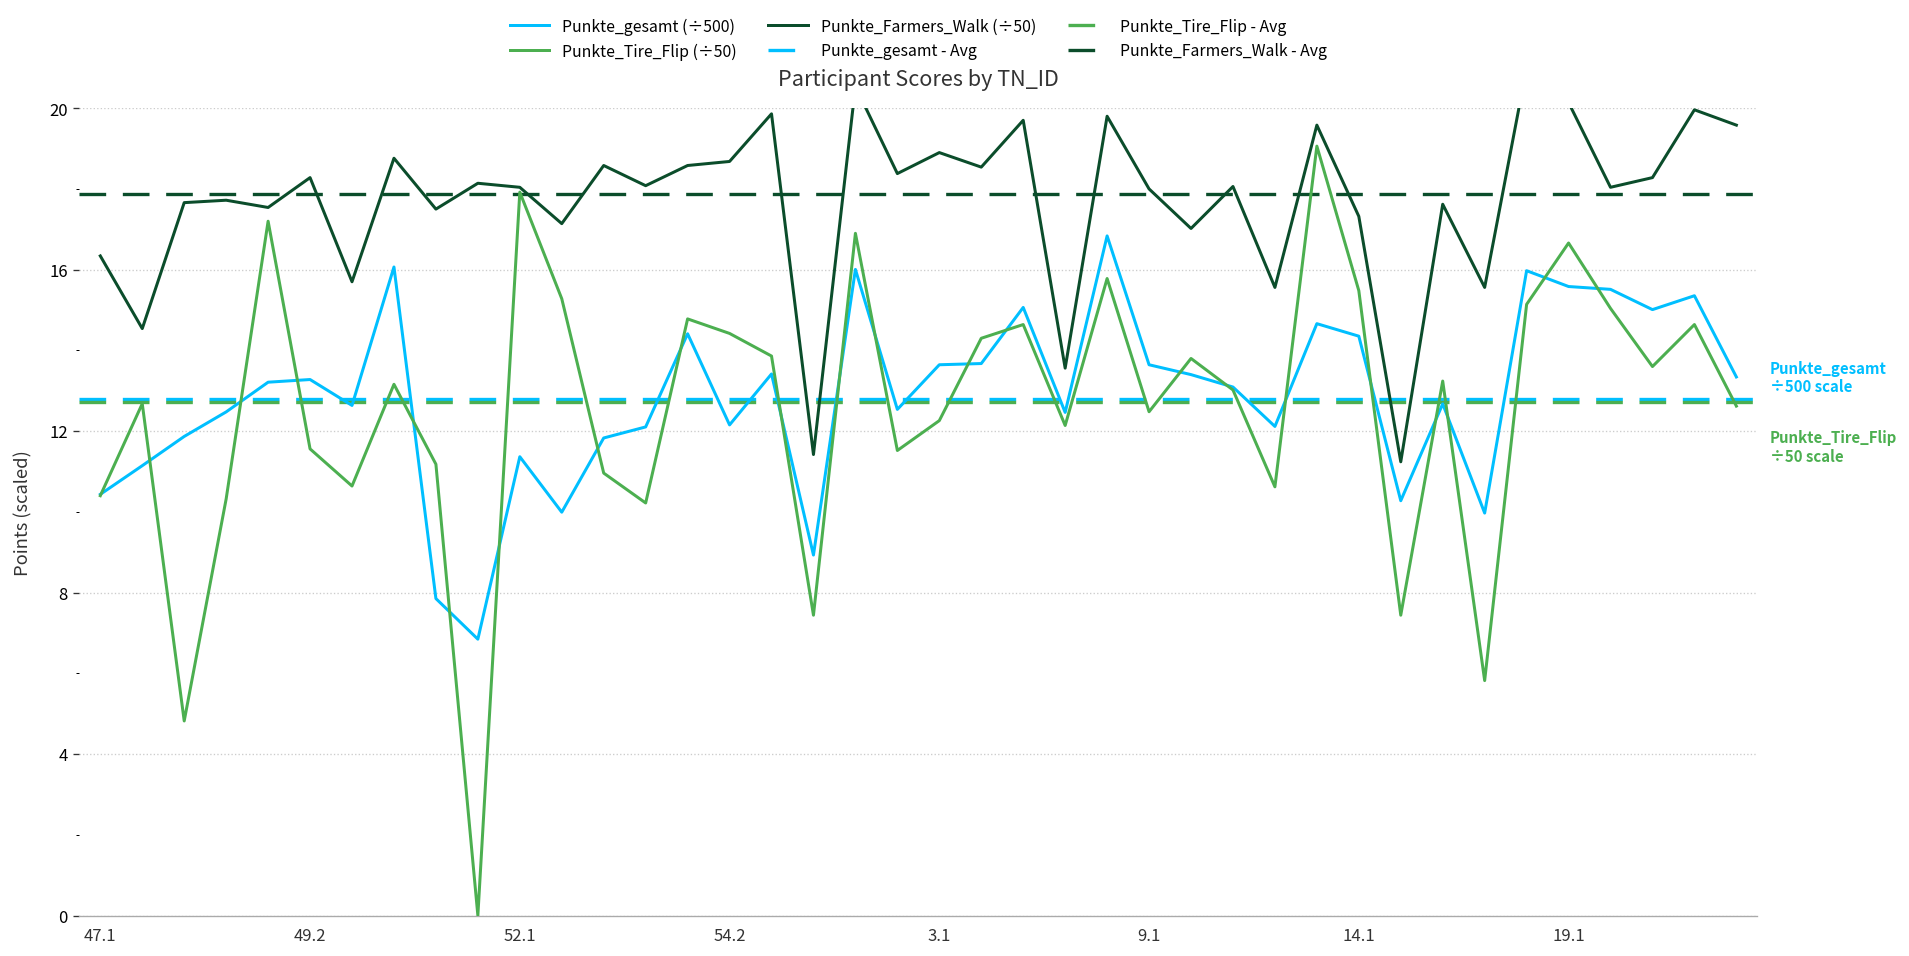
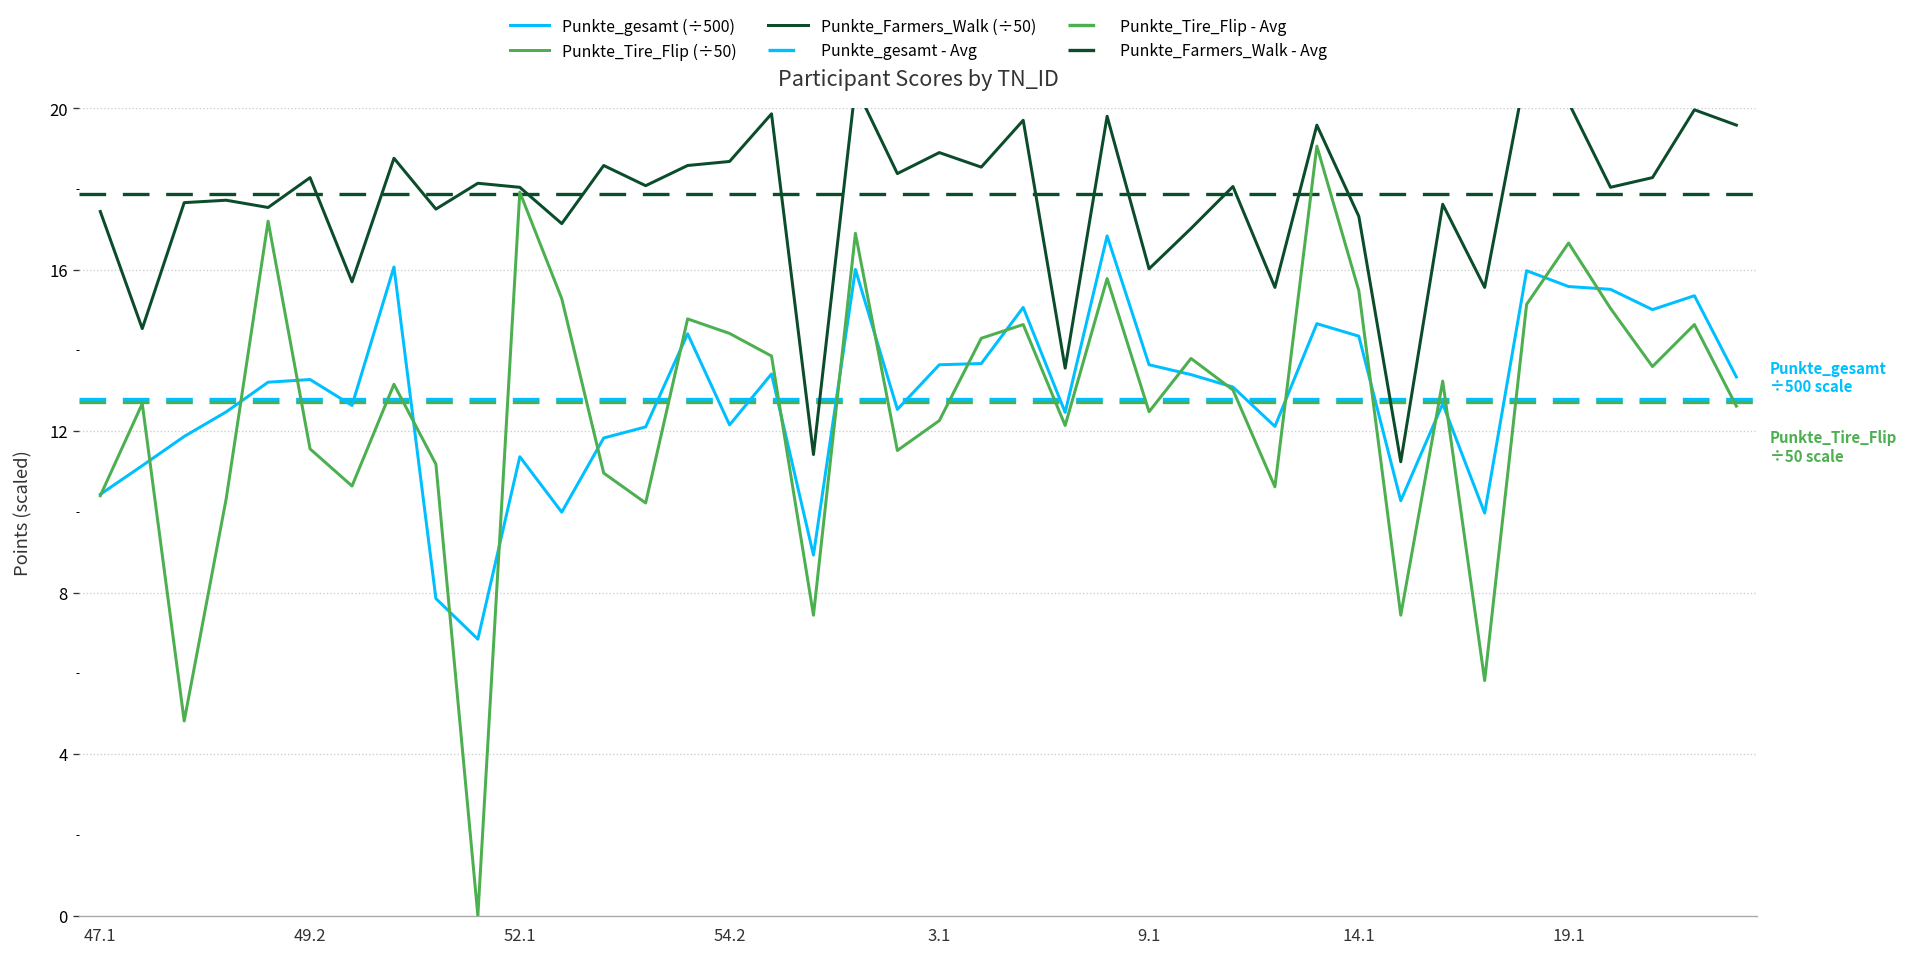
  {
    "Punkte_gesamt (÷500)": {
      "49.2": 13.3,
      "52.1": 11.4,
      "54.2": 12.2,
      "3.1": 13.6,
      "9.1": 13.6,
      "14.1": 14.4,
      "19.1": 15.6
    },
    "Punkte_Tire_Flip (÷50)": {
      "49.2": 11.6,
      "52.1": 17.9,
      "54.2": 14.4,
      "3.1": 12.3,
      "9.1": 12.5,
      "14.1": 15.5,
      "19.1": 16.7
    },
    "Punkte_Farmers_Walk (÷50)": {
-     "47.1": 16.3,
+     "47.1": 17.4,
      "49.2": 18.3,
      "52.1": 18.0,
      "54.2": 18.7,
      "3.1": 18.9,
-     "9.1": 18.0,
+     "9.1": 16.0,
      "14.1": 17.3
    }
  }
